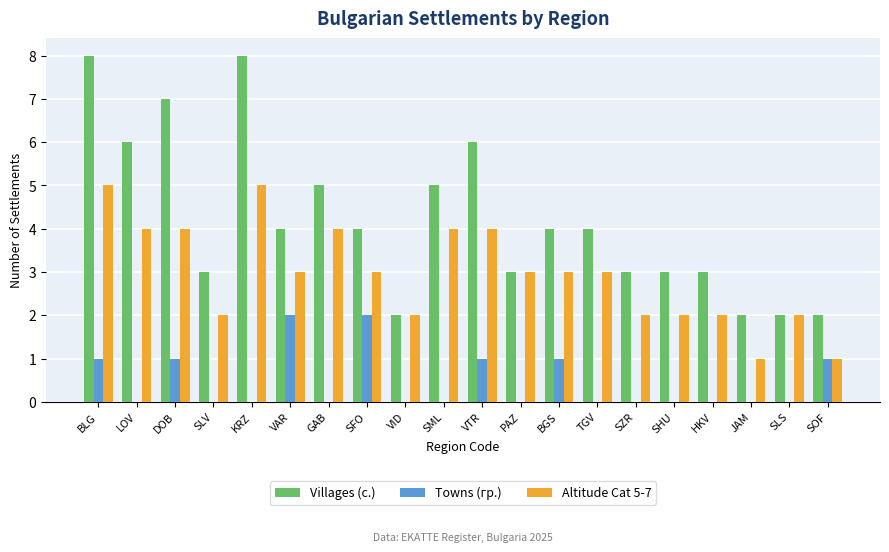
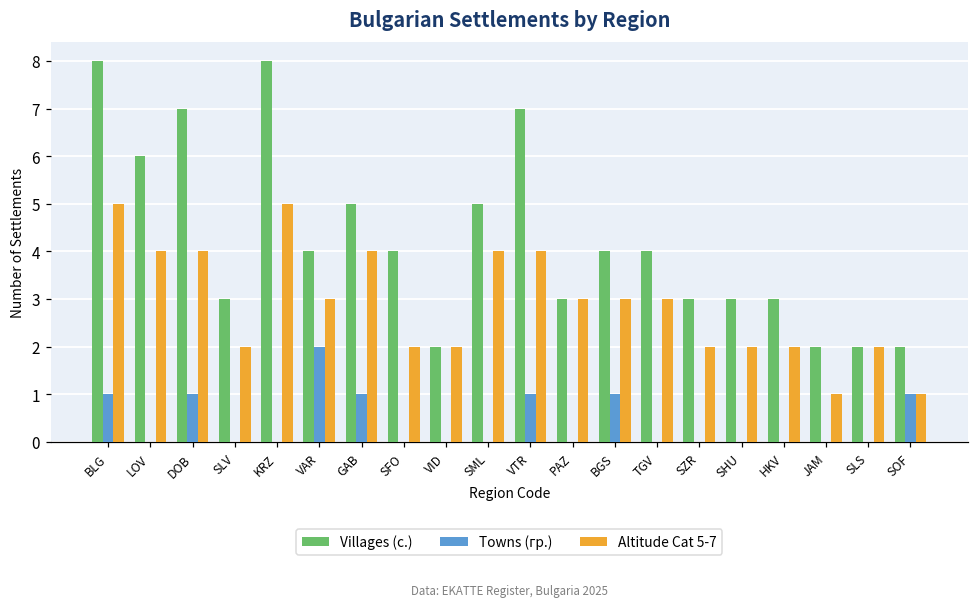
  {
    "Villages (с.)": {
      "BLG": 8,
      "LOV": 6,
      "DOB": 7,
      "SLV": 3,
      "KRZ": 8,
      "VAR": 4,
      "GAB": 5,
      "SFO": 4,
      "VID": 2,
      "SML": 5,
-     "VTR": 6,
+     "VTR": 7,
      "PAZ": 3,
      "BGS": 4,
      "TGV": 4,
      "SZR": 3,
      "SHU": 3,
      "HKV": 3,
      "JAM": 2,
      "SLS": 2,
      "SOF": 2
    },
    "Towns (гр.)": {
      "BLG": 1,
      "LOV": 0,
      "DOB": 1,
      "SLV": 0,
      "KRZ": 0,
      "VAR": 2,
-     "GAB": 0,
-     "SFO": 2,
+     "GAB": 1,
+     "SFO": 0,
      "VID": 0,
      "SML": 0,
      "VTR": 1,
      "PAZ": 0,
      "BGS": 1,
      "TGV": 0,
      "SZR": 0,
      "SHU": 0,
      "HKV": 0,
      "JAM": 0,
      "SLS": 0,
      "SOF": 1
    },
    "Altitude Cat 5-7": {
      "BLG": 5,
      "LOV": 4,
      "DOB": 4,
      "SLV": 2,
      "KRZ": 5,
      "VAR": 3,
      "GAB": 4,
-     "SFO": 3,
+     "SFO": 2,
      "VID": 2,
      "SML": 4,
      "VTR": 4,
      "PAZ": 3,
      "BGS": 3,
      "TGV": 3,
      "SZR": 2,
      "SHU": 2,
      "HKV": 2,
      "JAM": 1,
      "SLS": 2,
      "SOF": 1
    }
  }
